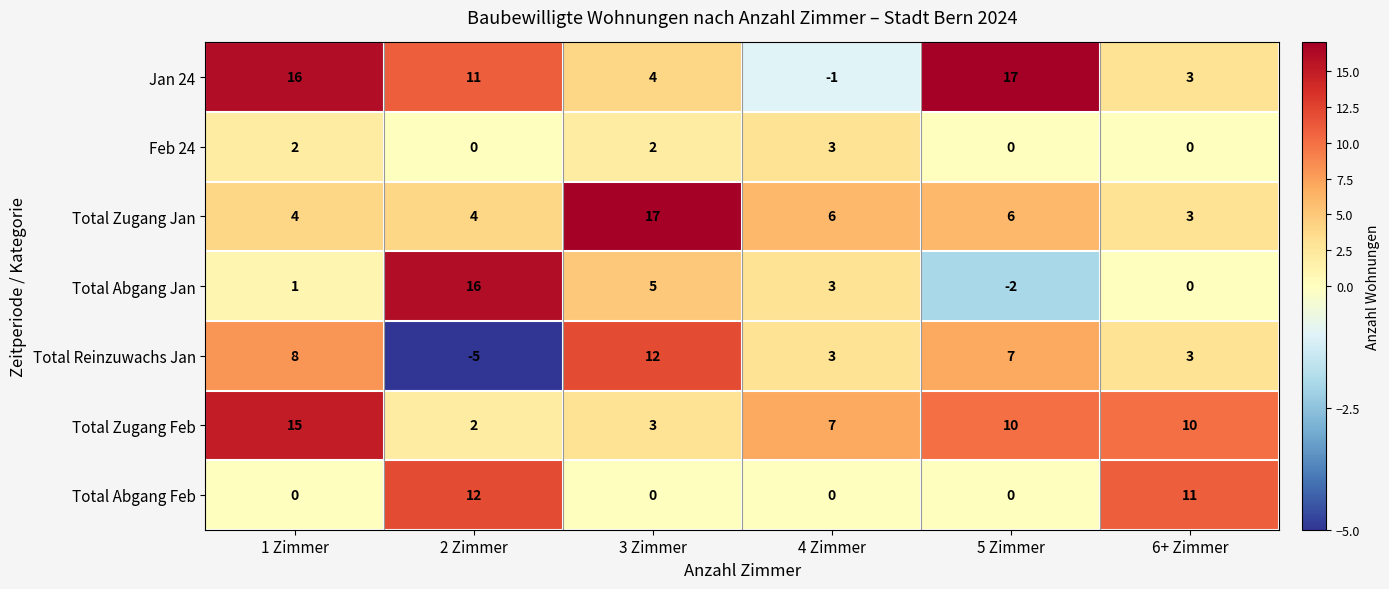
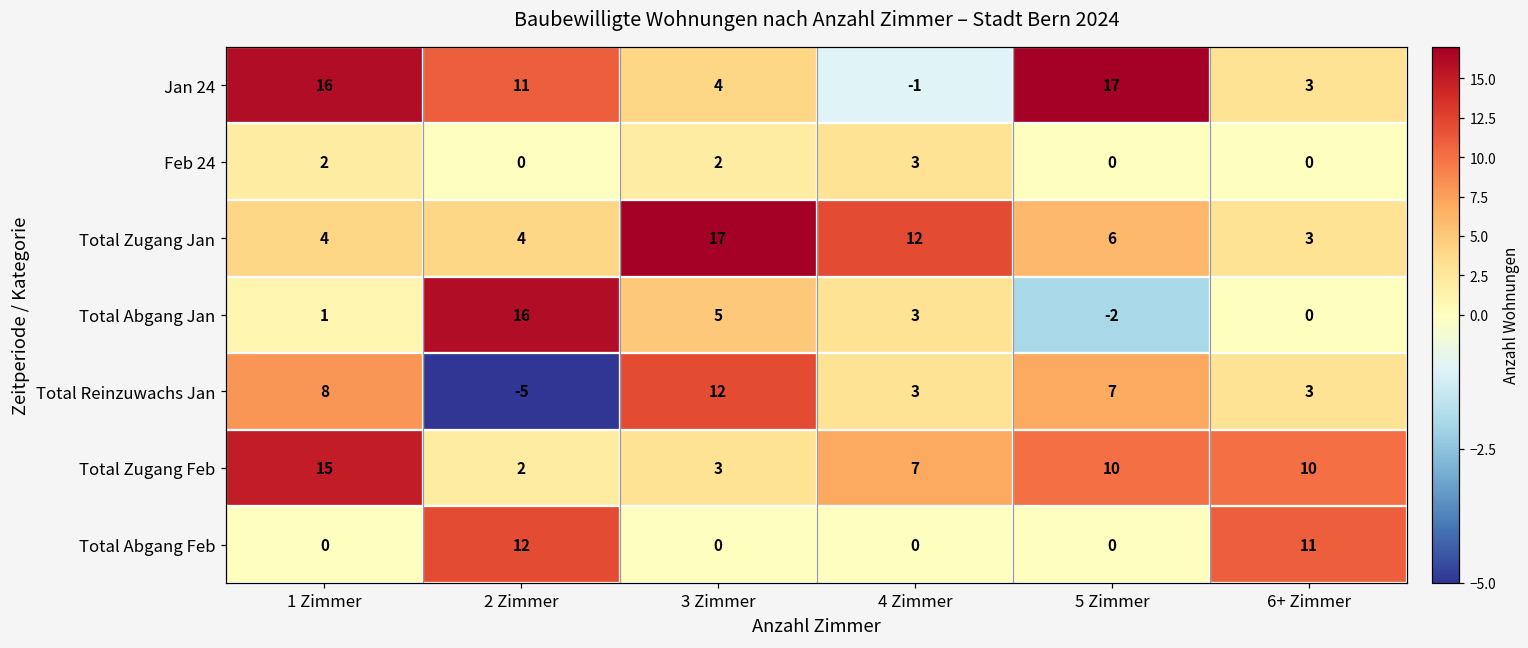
  {
    "Jan 24": {
      "1 Zimmer": 16,
      "2 Zimmer": 11,
      "3 Zimmer": 4,
      "4 Zimmer": -1,
      "5 Zimmer": 17,
      "6+ Zimmer": 3
    },
    "Feb 24": {
      "1 Zimmer": 2,
      "2 Zimmer": 0,
      "3 Zimmer": 2,
      "4 Zimmer": 3,
      "5 Zimmer": 0,
      "6+ Zimmer": 0
    },
    "Total Zugang Jan": {
      "1 Zimmer": 4,
      "2 Zimmer": 4,
      "3 Zimmer": 17,
-     "4 Zimmer": 6,
+     "4 Zimmer": 12,
      "5 Zimmer": 6,
      "6+ Zimmer": 3
    },
    "Total Abgang Jan": {
      "1 Zimmer": 1,
      "2 Zimmer": 16,
      "3 Zimmer": 5,
      "4 Zimmer": 3,
      "5 Zimmer": -2,
      "6+ Zimmer": 0
    },
    "Total Reinzuwachs Jan": {
      "1 Zimmer": 8,
      "2 Zimmer": -5,
      "3 Zimmer": 12,
      "4 Zimmer": 3,
      "5 Zimmer": 7,
      "6+ Zimmer": 3
    },
    "Total Zugang Feb": {
      "1 Zimmer": 15,
      "2 Zimmer": 2,
      "3 Zimmer": 3,
      "4 Zimmer": 7,
      "5 Zimmer": 10,
      "6+ Zimmer": 10
    },
    "Total Abgang Feb": {
      "1 Zimmer": 0,
      "2 Zimmer": 12,
      "3 Zimmer": 0,
      "4 Zimmer": 0,
      "5 Zimmer": 0,
      "6+ Zimmer": 11
    }
  }
